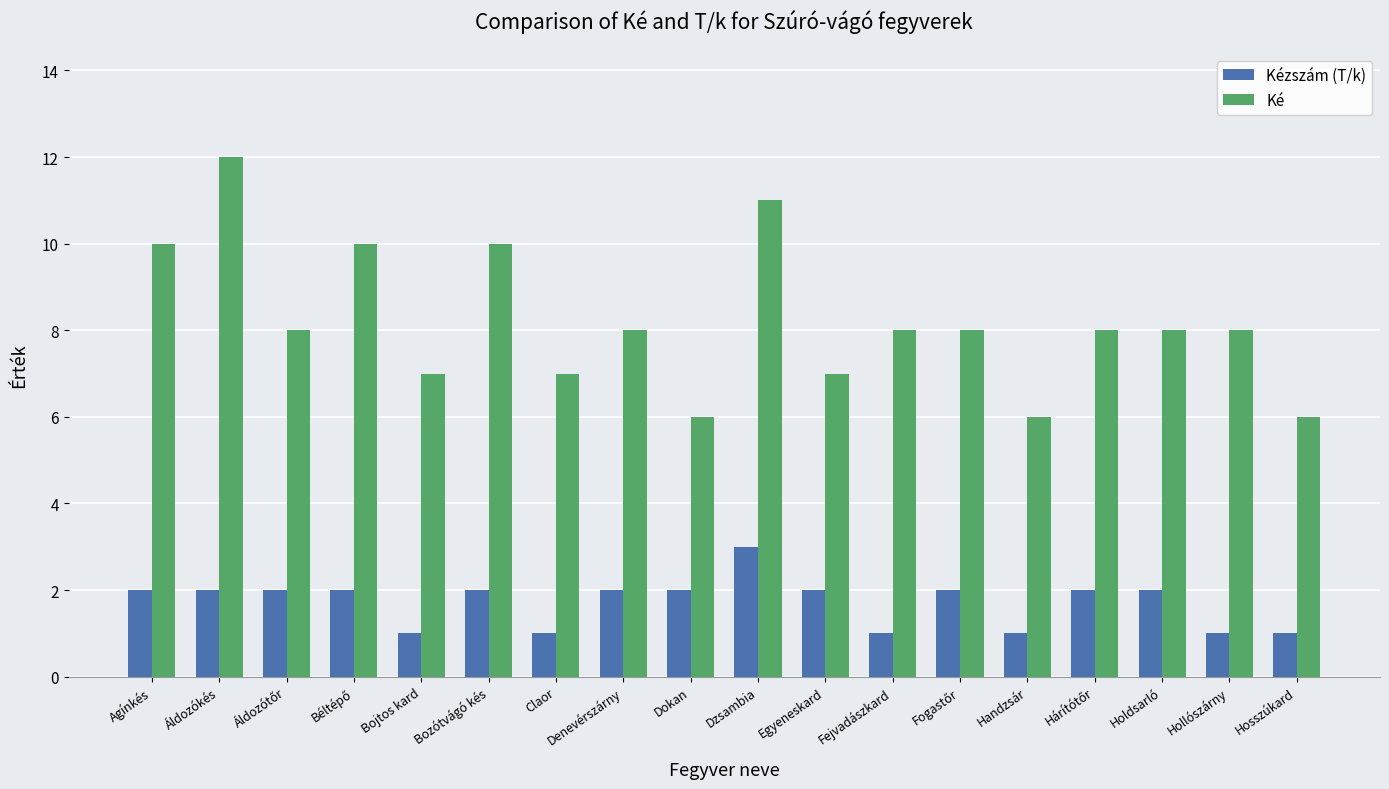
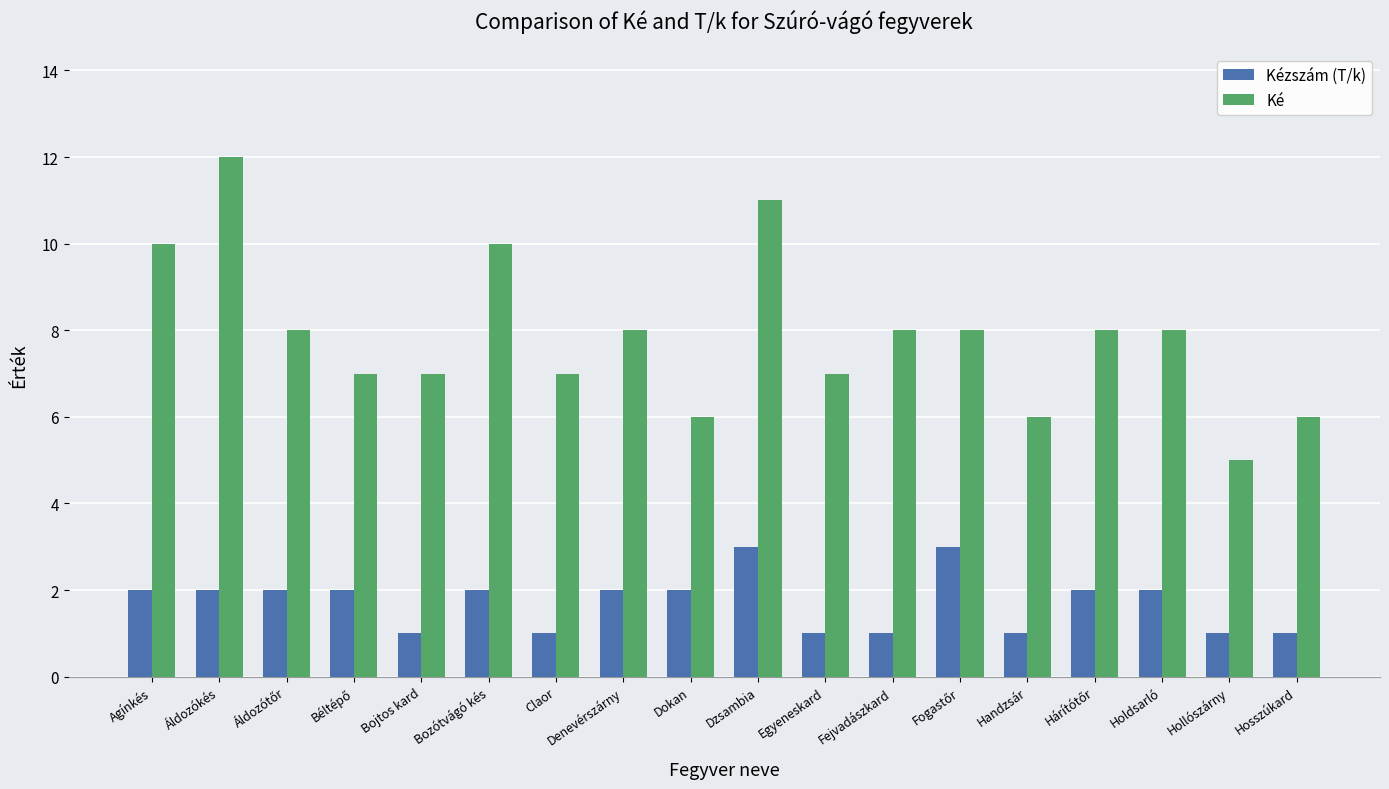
  {
    "Kézszám (T/k)": {
      "Agínkés": 2,
      "Áldozókés": 2,
      "Áldozótőr": 2,
      "Béltépő": 2,
      "Bojtos kard": 1,
      "Bozótvágó kés": 2,
      "Claor": 1,
      "Denevérszárny": 2,
      "Dokan": 2,
      "Dzsambia": 3,
-     "Egyeneskard": 2,
+     "Egyeneskard": 1,
      "Fejvadászkard": 1,
-     "Fogastőr": 2,
+     "Fogastőr": 3,
      "Handzsár": 1,
      "Hárítótőr": 2,
      "Holdsarló": 2,
      "Hollószárny": 1,
      "Hosszúkard": 1
    },
    "Ké": {
      "Agínkés": 10,
      "Áldozókés": 12,
      "Áldozótőr": 8,
-     "Béltépő": 10,
+     "Béltépő": 7,
      "Bojtos kard": 7,
      "Bozótvágó kés": 10,
      "Claor": 7,
      "Denevérszárny": 8,
      "Dokan": 6,
      "Dzsambia": 11,
      "Egyeneskard": 7,
      "Fejvadászkard": 8,
      "Fogastőr": 8,
      "Handzsár": 6,
      "Hárítótőr": 8,
      "Holdsarló": 8,
-     "Hollószárny": 8,
+     "Hollószárny": 5,
      "Hosszúkard": 6
    }
  }
